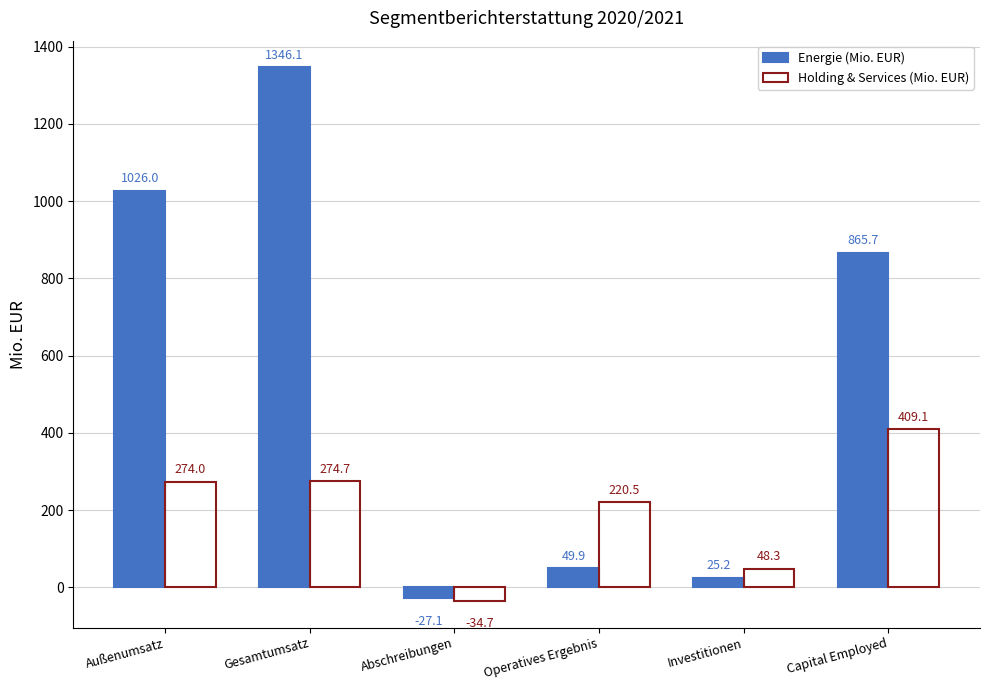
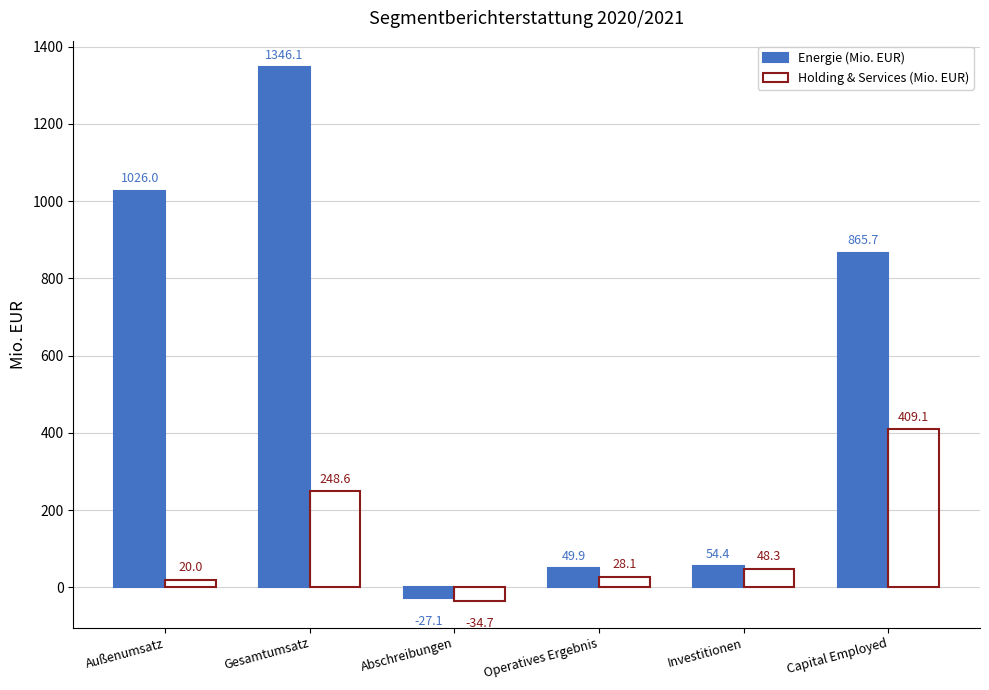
  {
    "Energie (Mio. EUR)": {
      "Außenumsatz": 1026.0,
      "Gesamtumsatz": 1346.1,
      "Abschreibungen": -27.1,
      "Operatives Ergebnis": 49.9,
-     "Investitionen": 25.2,
+     "Investitionen": 54.4,
      "Capital Employed": 865.7
    },
    "Holding & Services (Mio. EUR)": {
-     "Außenumsatz": 274.0,
-     "Gesamtumsatz": 274.7,
+     "Außenumsatz": 20.0,
+     "Gesamtumsatz": 248.6,
      "Abschreibungen": -34.7,
-     "Operatives Ergebnis": 220.5,
+     "Operatives Ergebnis": 28.1,
      "Investitionen": 48.3,
      "Capital Employed": 409.1
    }
  }
